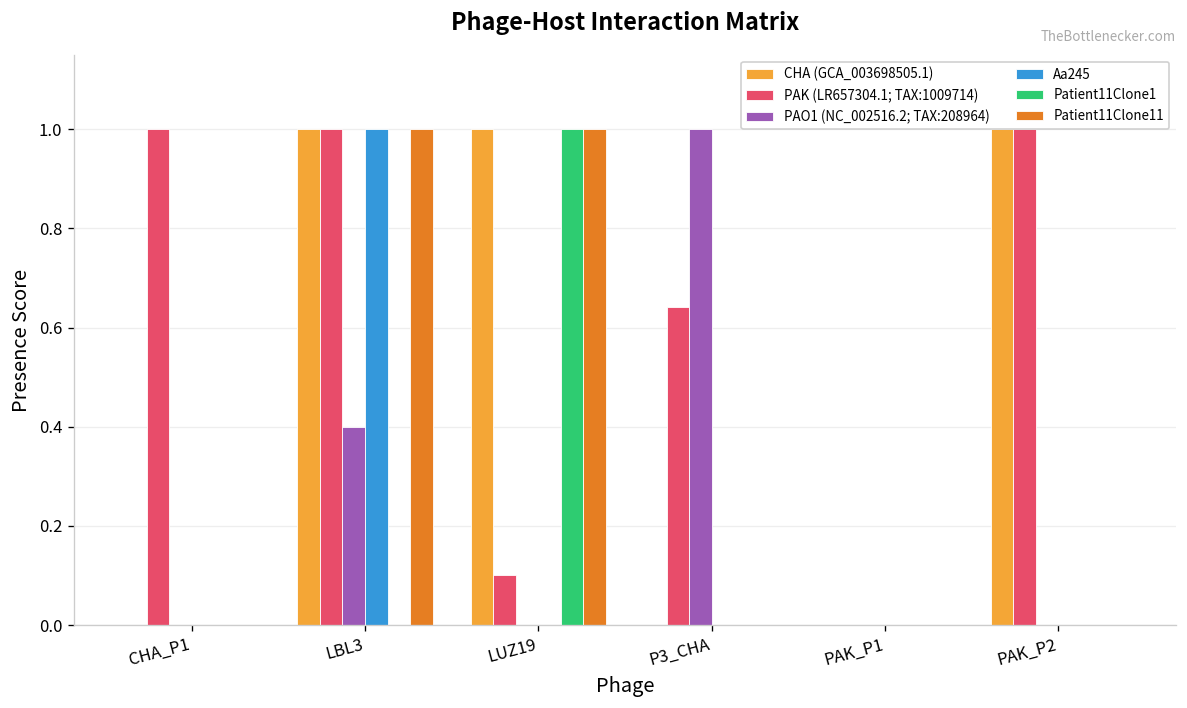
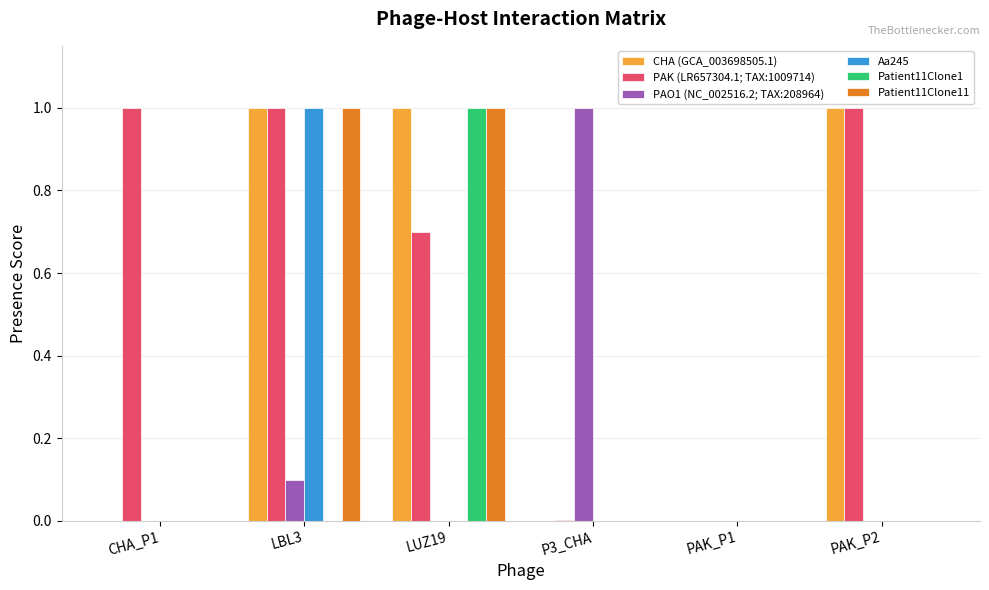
  {
    "PAK (LR657304.1; TAX:1009714)": {
      "CHA_P1": 1.00,
      "LBL3": 1.00,
-     "LUZ19": 0.1,
-     "P3_CHA": 0.64,
+     "LUZ19": 0.7,
+     "P3_CHA": 0.00,
      "PAK_P1": 0.00,
      "PAK_P2": 1.00
    },
    "PAO1 (NC_002516.2; TAX:208964)": {
      "CHA_P1": 0.0,
-     "LBL3": 0.4,
+     "LBL3": 0.1,
      "LUZ19": 0.0,
      "P3_CHA": 1.0,
      "PAK_P1": 0.0,
      "PAK_P2": 0.0
    },
    "Aa245": {
      "CHA_P1": 0.00,
      "LBL3": 1.00,
      "LUZ19": 0.00,
      "P3_CHA": 0.00,
      "PAK_P1": 0.00,
      "PAK_P2": 0.00
    },
    "Patient11Clone1": {
      "CHA_P1": 0.00,
      "LBL3": 0.00,
      "LUZ19": 1.00,
      "P3_CHA": 0.00,
      "PAK_P1": 0.00,
      "PAK_P2": 0.00
    }
  }
